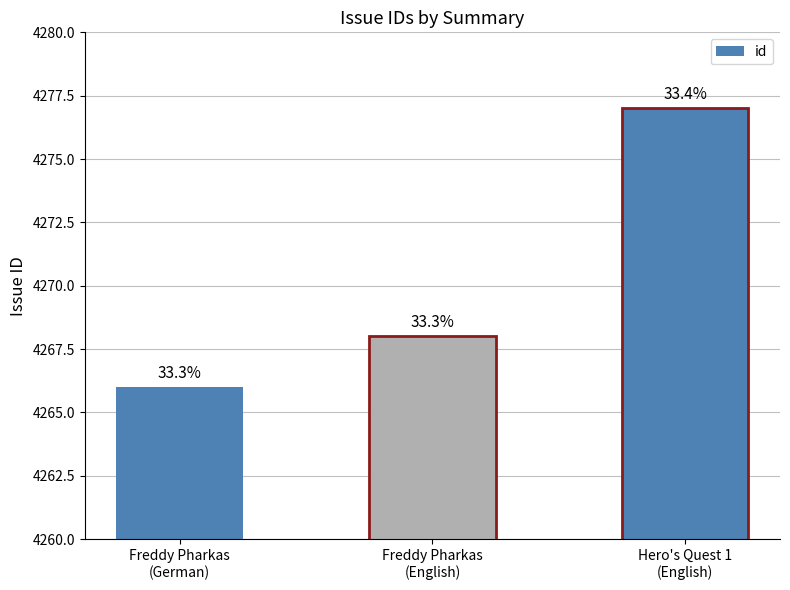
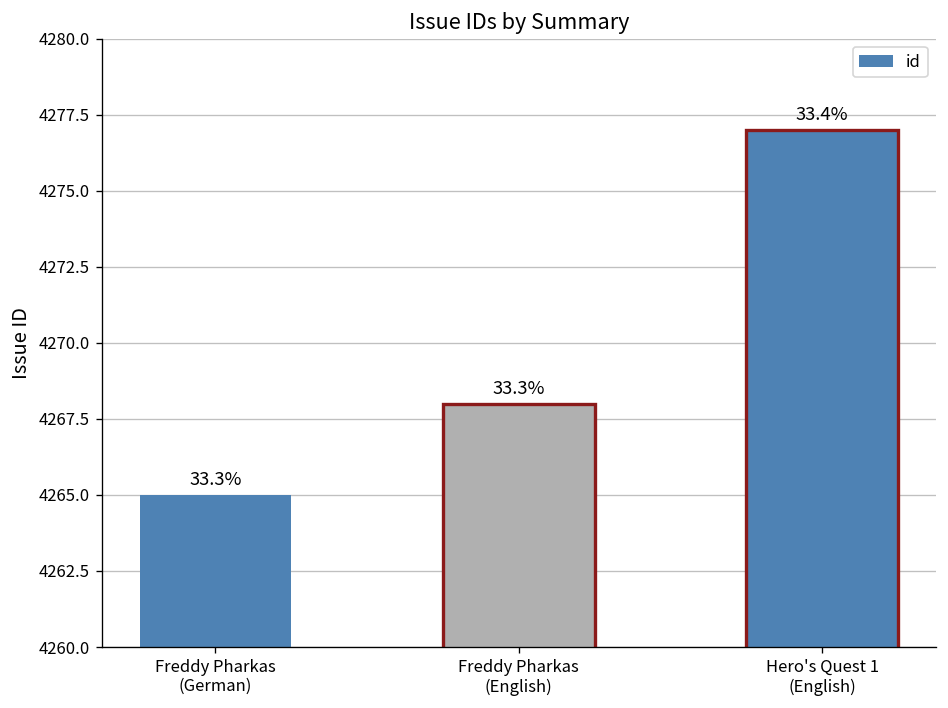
  {
-   "Freddy Pharkas (German)": 4266
+   "Freddy Pharkas (German)": 4265
  }
